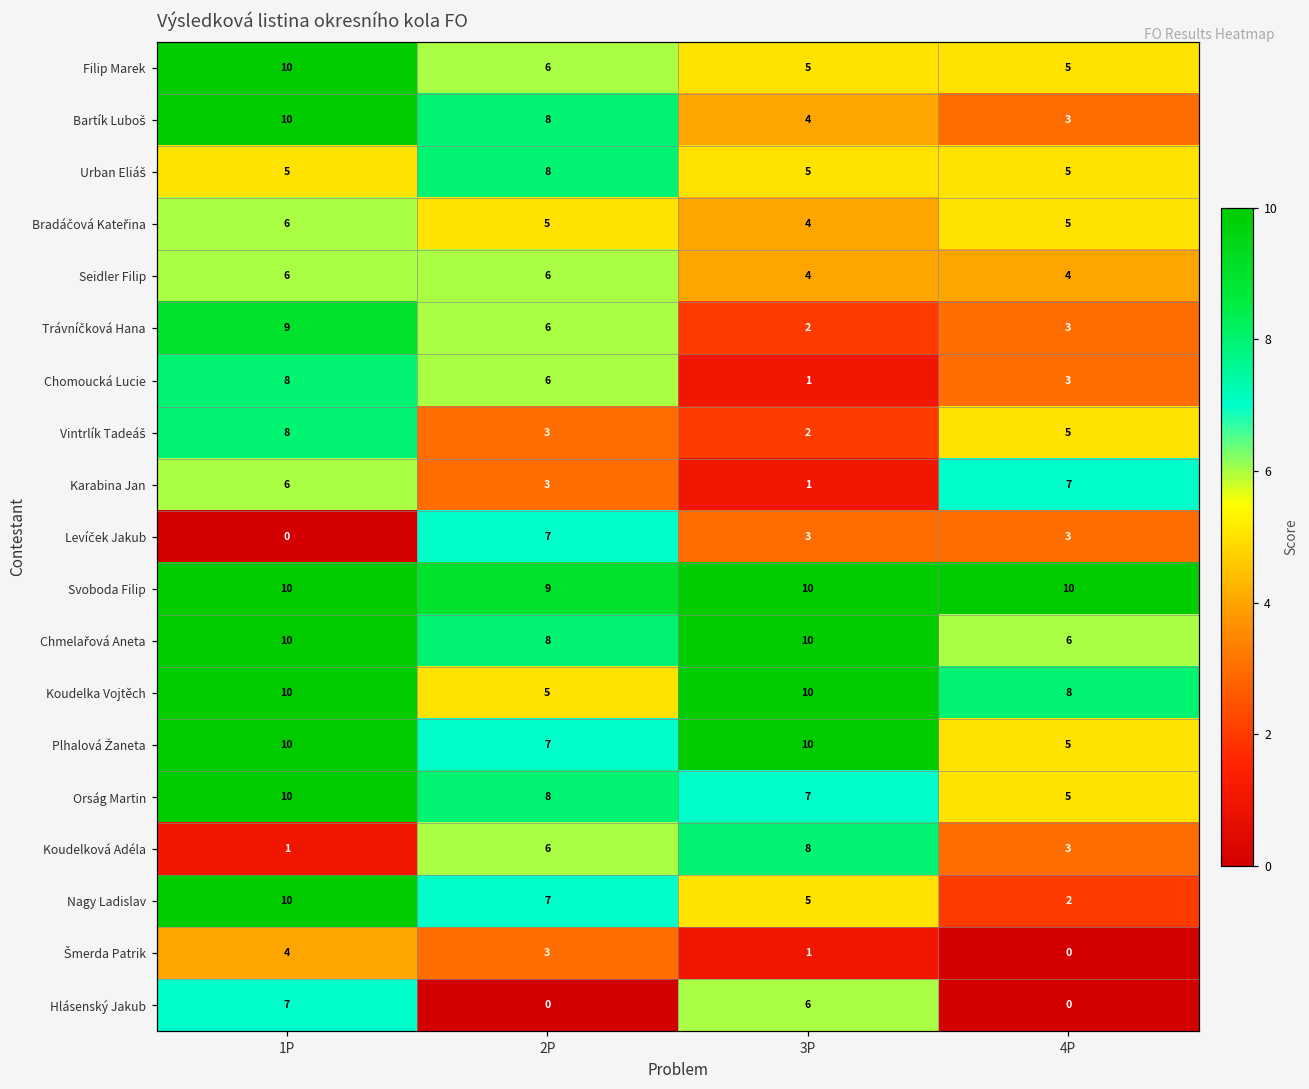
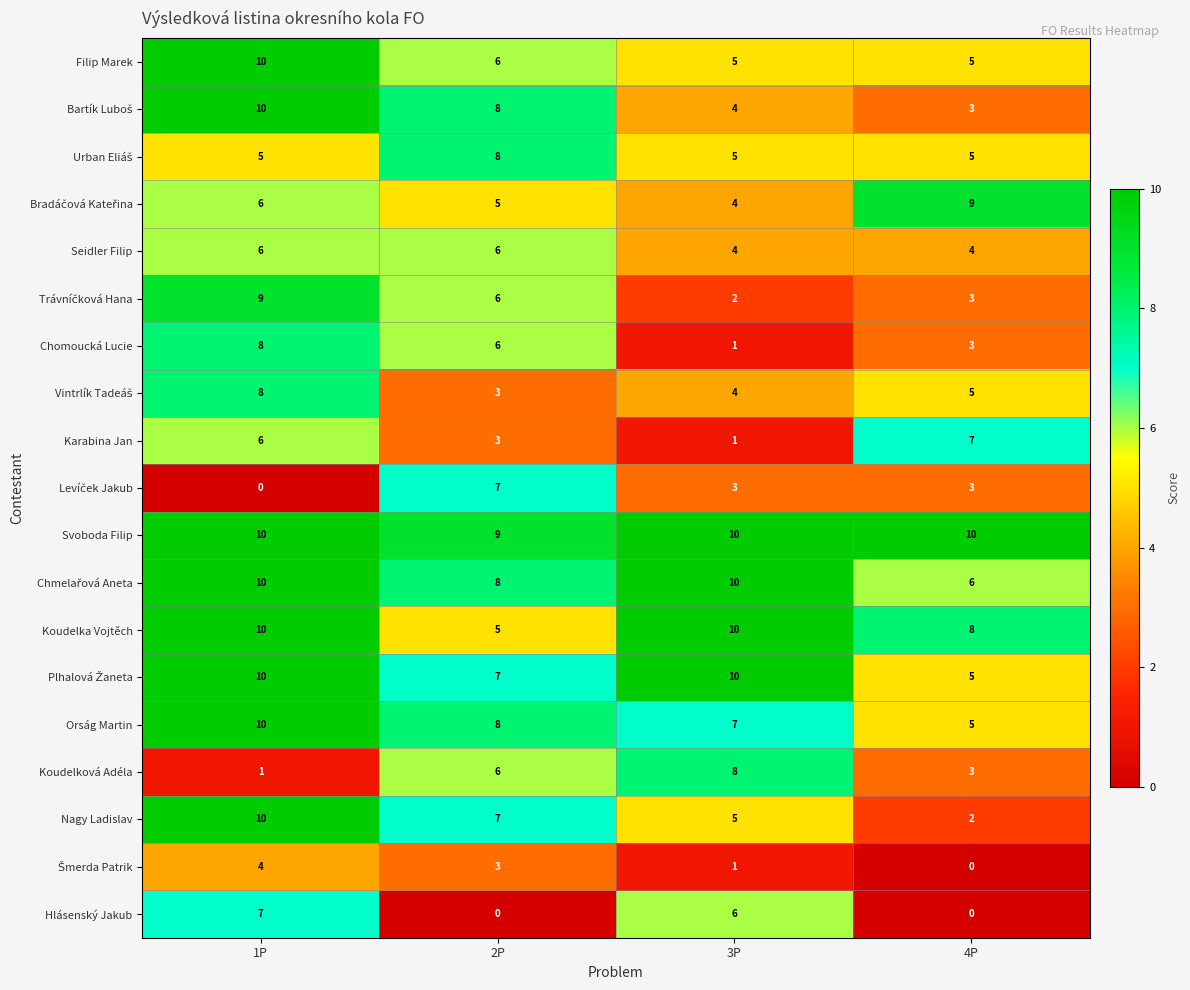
  {
    "Filip Marek": {
      "1P": 10,
      "2P": 6,
      "3P": 5,
      "4P": 5
    },
    "Bartík Luboš": {
      "1P": 10,
      "2P": 8,
      "3P": 4,
      "4P": 3
    },
    "Urban Eliáš": {
      "1P": 5,
      "2P": 8,
      "3P": 5,
      "4P": 5
    },
    "Bradáčová Kateřina": {
      "1P": 6,
      "2P": 5,
      "3P": 4,
-     "4P": 5
+     "4P": 9
    },
    "Seidler Filip": {
      "1P": 6,
      "2P": 6,
      "3P": 4,
      "4P": 4
    },
    "Trávníčková Hana": {
      "1P": 9,
      "2P": 6,
      "3P": 2,
      "4P": 3
    },
    "Chomoucká Lucie": {
      "1P": 8,
      "2P": 6,
      "3P": 1,
      "4P": 3
    },
    "Vintrlík Tadeáš": {
      "1P": 8,
      "2P": 3,
-     "3P": 2,
+     "3P": 4,
      "4P": 5
    },
    "Karabina Jan": {
      "1P": 6,
      "2P": 3,
      "3P": 1,
      "4P": 7
    },
    "Levíček Jakub": {
      "1P": 0,
      "2P": 7,
      "3P": 3,
      "4P": 3
    },
    "Svoboda Filip": {
      "1P": 10,
      "2P": 9,
      "3P": 10,
      "4P": 10
    },
    "Chmelařová Aneta": {
      "1P": 10,
      "2P": 8,
      "3P": 10,
      "4P": 6
    },
    "Koudelka Vojtěch": {
      "1P": 10,
      "2P": 5,
      "3P": 10,
      "4P": 8
    },
    "Plhalová Žaneta": {
      "1P": 10,
      "2P": 7,
      "3P": 10,
      "4P": 5
    },
    "Orság Martin": {
      "1P": 10,
      "2P": 8,
      "3P": 7,
      "4P": 5
    },
    "Koudelková Adéla": {
      "1P": 1,
      "2P": 6,
      "3P": 8,
      "4P": 3
    },
    "Nagy Ladislav": {
      "1P": 10,
      "2P": 7,
      "3P": 5,
      "4P": 2
    },
    "Šmerda Patrik": {
      "1P": 4,
      "2P": 3,
      "3P": 1,
      "4P": 0
    },
    "Hlásenský Jakub": {
      "1P": 7,
      "2P": 0,
      "3P": 6,
      "4P": 0
    }
  }
